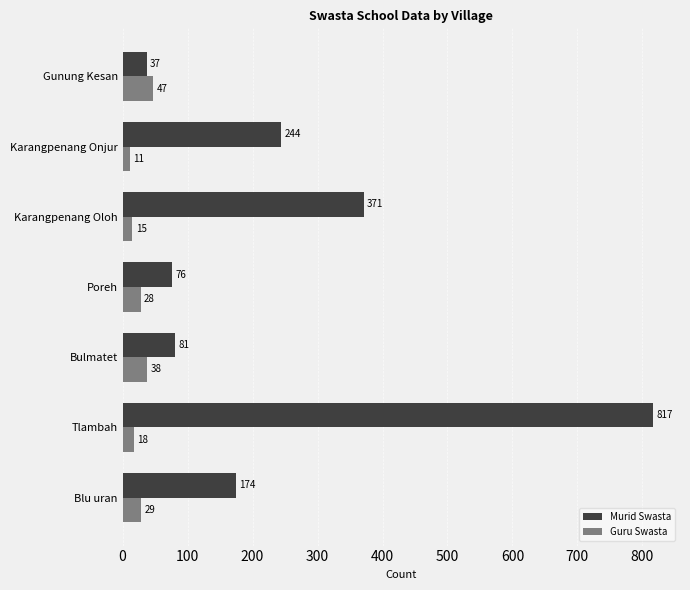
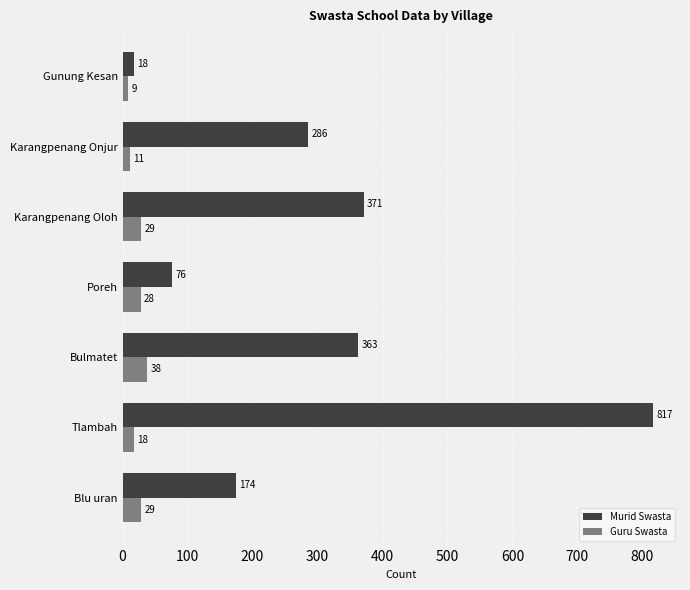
  {
    "Murid Swasta": {
-     "Gunung Kesan": 37,
-     "Karangpenang Onjur": 244,
+     "Gunung Kesan": 18,
+     "Karangpenang Onjur": 286,
      "Karangpenang Oloh": 371,
      "Poreh": 76,
-     "Bulmatet": 81,
+     "Bulmatet": 363,
      "Tlambah": 817,
      "Blu uran": 174
    },
    "Guru Swasta": {
-     "Gunung Kesan": 47,
+     "Gunung Kesan": 9,
      "Karangpenang Onjur": 11,
-     "Karangpenang Oloh": 15,
+     "Karangpenang Oloh": 29,
      "Poreh": 28,
      "Bulmatet": 38,
      "Tlambah": 18,
      "Blu uran": 29
    }
  }
